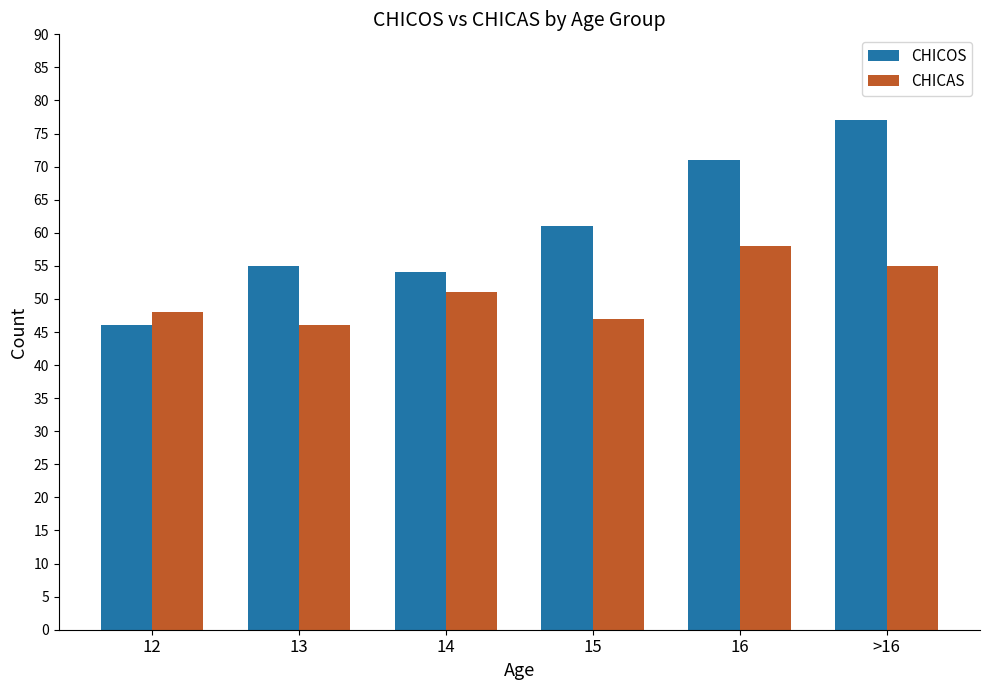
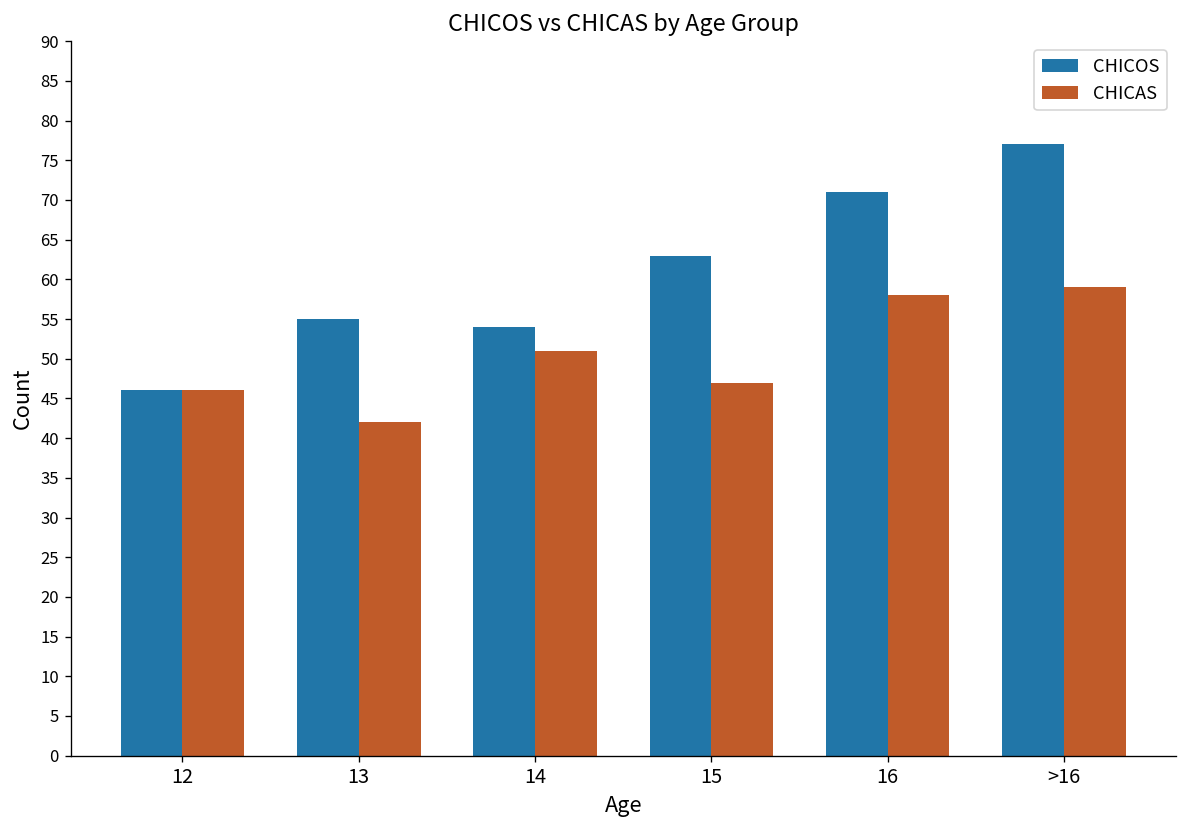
  {
    "CHICOS": {
      "12": 46,
      "13": 55,
      "14": 54,
-     "15": 61,
+     "15": 63,
      "16": 71,
      ">16": 77
    },
    "CHICAS": {
-     "12": 48,
-     "13": 46,
+     "12": 46,
+     "13": 42,
      "14": 51,
      "15": 47,
      "16": 58,
-     ">16": 55
+     ">16": 59
    }
  }
